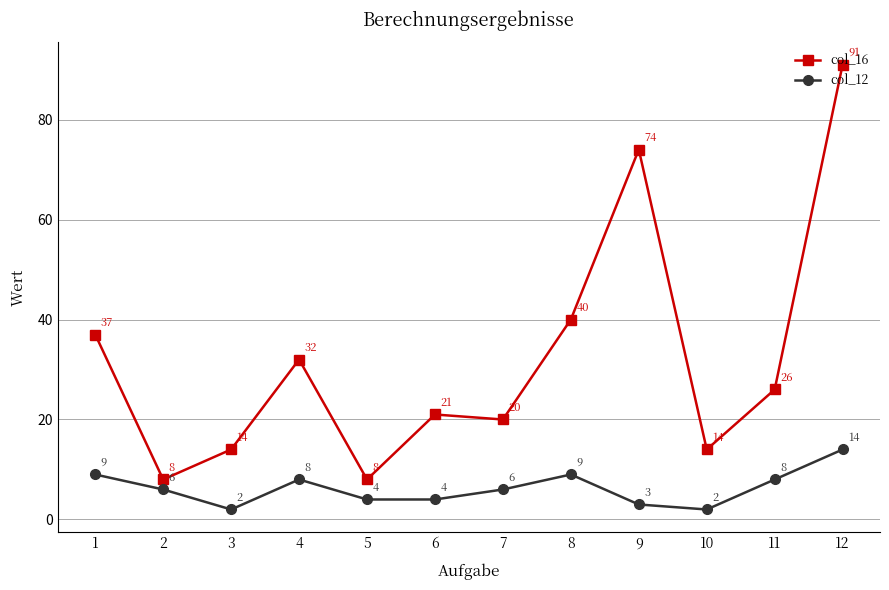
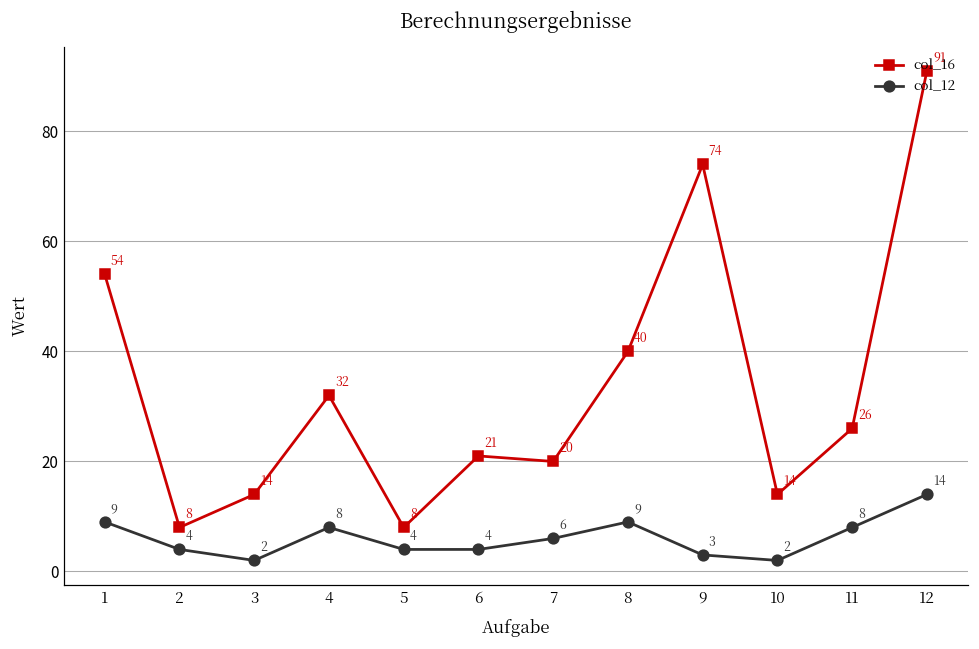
  {
    "col_16": {
-     "1": 37,
+     "1": 54,
      "2": 8,
      "3": 14,
      "4": 32,
      "5": 8,
      "6": 21,
      "7": 20,
      "8": 40,
      "9": 74,
      "10": 14,
      "11": 26,
      "12": 91
    },
    "col_12": {
      "1": 9,
-     "2": 6,
+     "2": 4,
      "3": 2,
      "4": 8,
      "5": 4,
      "6": 4,
      "7": 6,
      "8": 9,
      "9": 3,
      "10": 2,
      "11": 8,
      "12": 14
    }
  }
